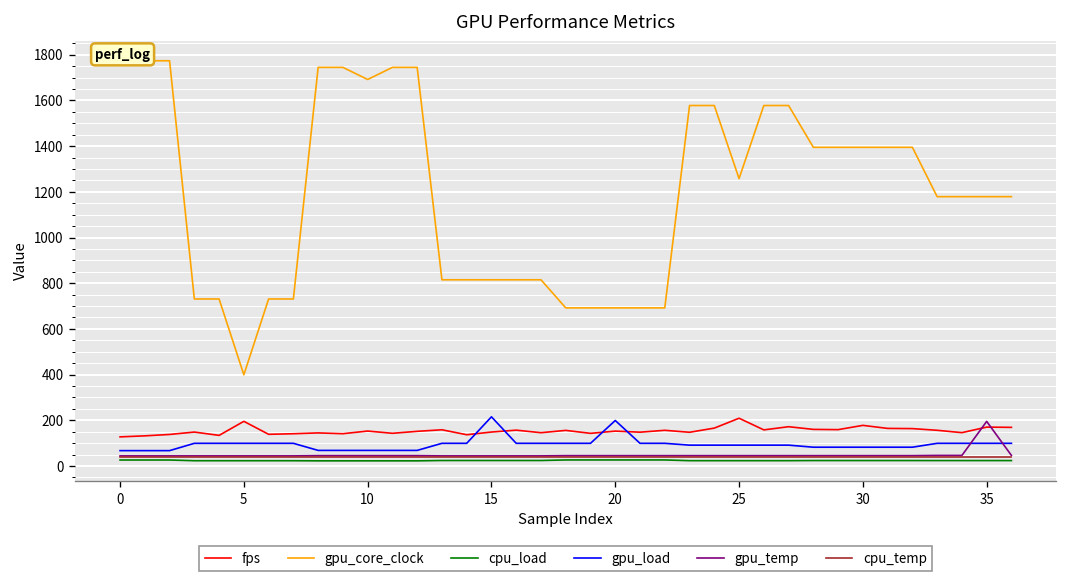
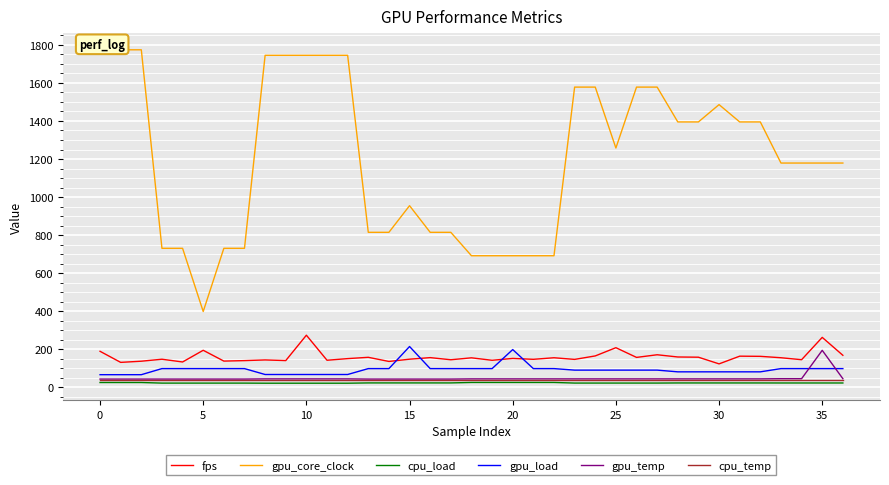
  {
    "fps": {
-     "0": 130,
+     "0": 190,
      "5": 200,
-     "10": 150,
+     "10": 270,
      "15": 150,
      "20": 150,
      "25": 210,
-     "30": 180,
-     "35": 170
+     "30": 120,
+     "35": 260
    },
    "gpu_core_clock": {
      "5": 400,
-     "10": 1690,
-     "15": 820,
+     "10": 1750,
+     "15": 960,
      "20": 690,
      "25": 1260,
-     "30": 1400,
+     "30": 1490,
      "35": 1180
    },
    "cpu_load": {
      "0": 30,
      "5": 20,
      "10": 20,
      "15": 20,
      "20": 30,
      "25": 20,
      "30": 20,
      "35": 20
    },
    "gpu_load": {
      "0": 70,
      "5": 100,
      "10": 70,
      "15": 220,
      "20": 200,
      "25": 90,
      "30": 80,
      "35": 100
    },
    "gpu_temp": {
      "35": 200
    },
    "cpu_temp": {
      "35": 40
    }
  }
